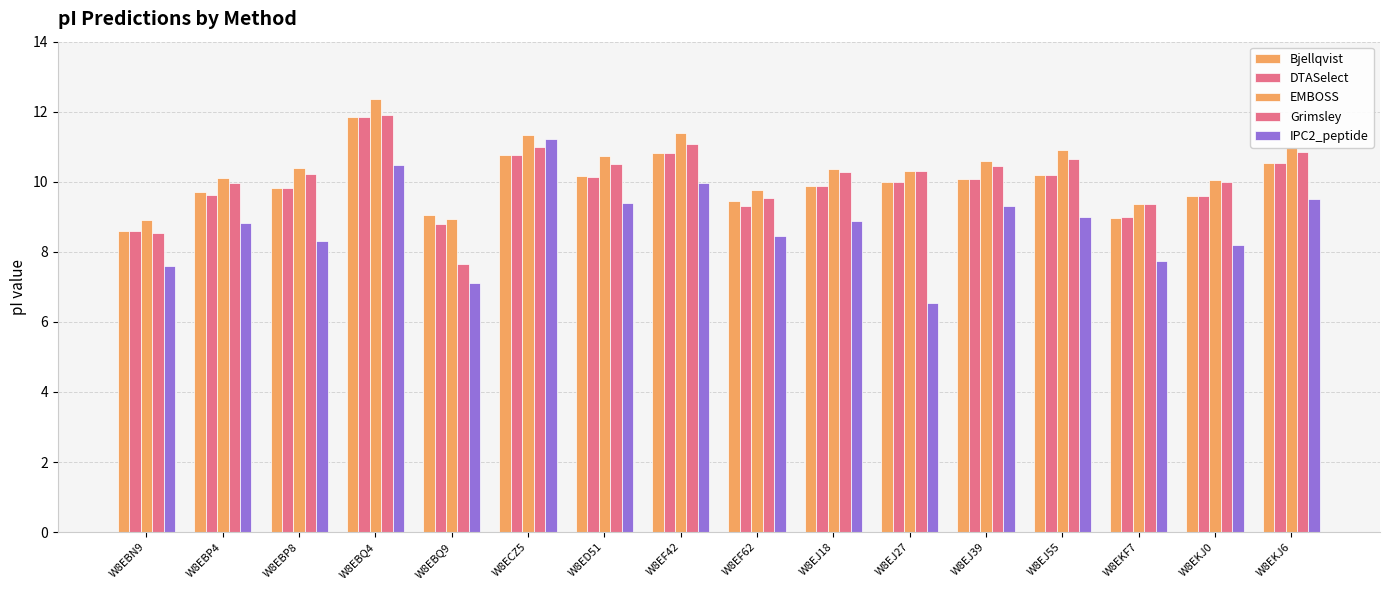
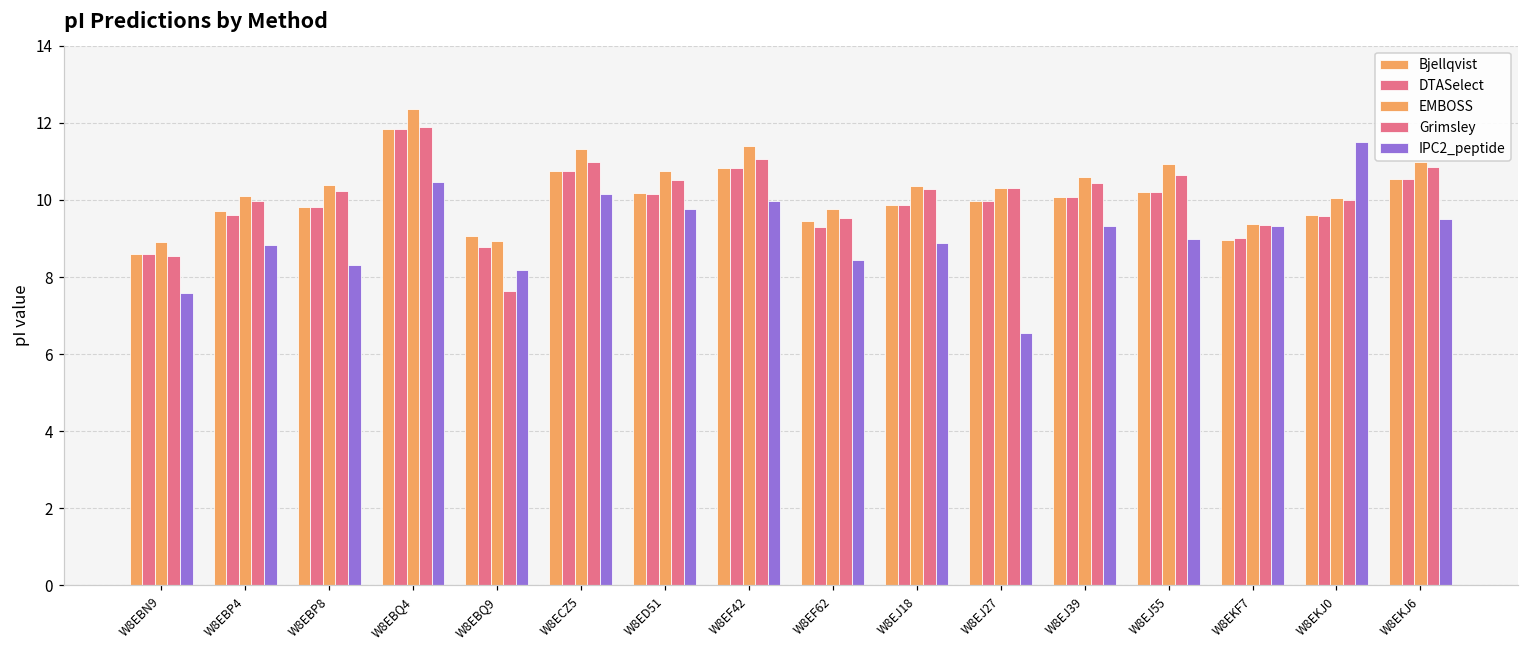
  {
    "IPC2_peptide": {
      "W8EBN9": 7.6,
      "W8EBP4": 8.8,
      "W8EBP8": 8.3,
      "W8EBQ4": 10.5,
-     "W8EBQ9": 7.1,
-     "W8ECZ5": 11.2,
-     "W8ED51": 9.4,
+     "W8EBQ9": 8.2,
+     "W8ECZ5": 10.2,
+     "W8ED51": 9.8,
      "W8EF42": 10.0,
      "W8EF62": 8.4,
      "W8EJ18": 8.9,
      "W8EJ27": 6.5,
      "W8EJ39": 9.3,
      "W8EJ55": 9.0,
-     "W8EKF7": 7.7,
-     "W8EKJ0": 8.2,
+     "W8EKF7": 9.3,
+     "W8EKJ0": 11.5,
      "W8EKJ6": 9.5
    }
  }
